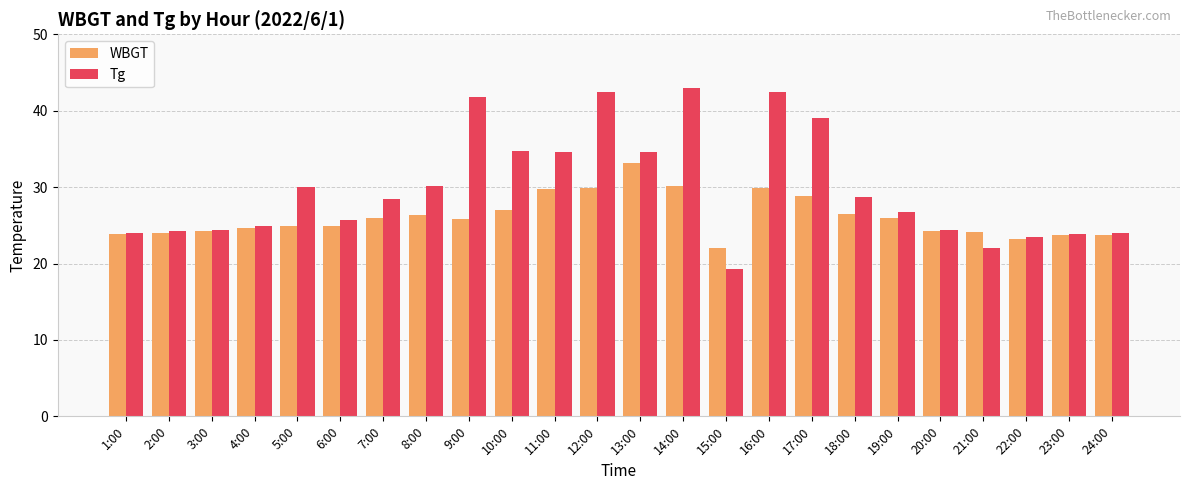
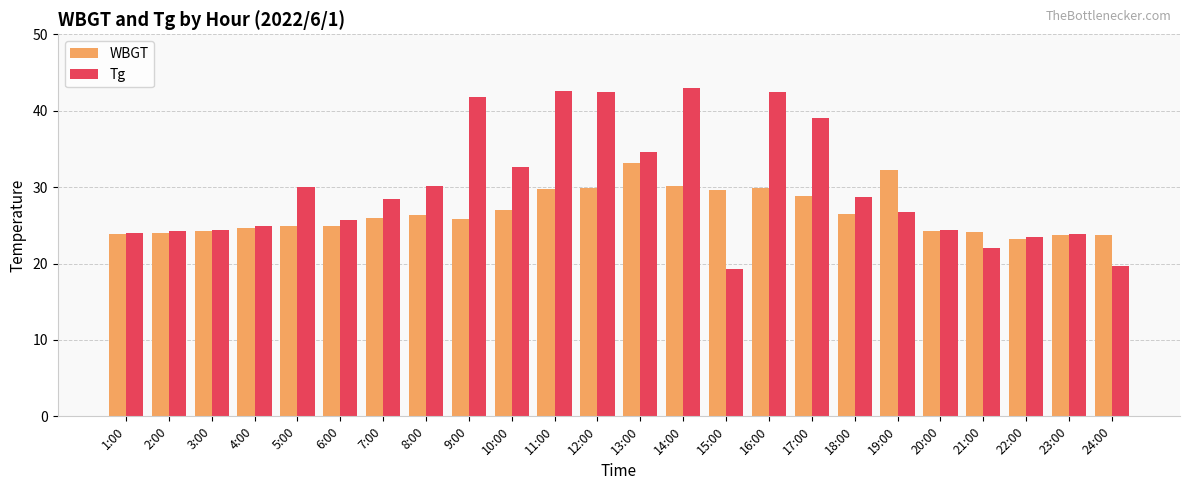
  {
    "WBGT": {
      "1:00": 24,
      "2:00": 24,
      "3:00": 24,
      "4:00": 25,
      "5:00": 25,
      "6:00": 25,
      "7:00": 26,
      "8:00": 26,
      "9:00": 26,
      "10:00": 27,
      "11:00": 30,
      "12:00": 30,
      "13:00": 33,
      "14:00": 30,
-     "15:00": 22,
+     "15:00": 30,
      "16:00": 30,
      "17:00": 29,
      "18:00": 27,
-     "19:00": 26,
+     "19:00": 32,
      "20:00": 24,
      "21:00": 24,
      "22:00": 23,
      "23:00": 24,
      "24:00": 24
    },
    "Tg": {
      "1:00": 24,
      "2:00": 24,
      "3:00": 24,
      "4:00": 25,
      "5:00": 30,
      "6:00": 26,
      "7:00": 29,
      "8:00": 30,
      "9:00": 42,
-     "10:00": 35,
-     "11:00": 35,
+     "10:00": 33,
+     "11:00": 43,
      "12:00": 43,
      "13:00": 35,
      "14:00": 43,
      "15:00": 19,
      "16:00": 42,
      "17:00": 39,
      "18:00": 29,
      "19:00": 27,
      "20:00": 24,
      "21:00": 22,
      "22:00": 24,
      "23:00": 24,
-     "24:00": 24
+     "24:00": 20
    }
  }
